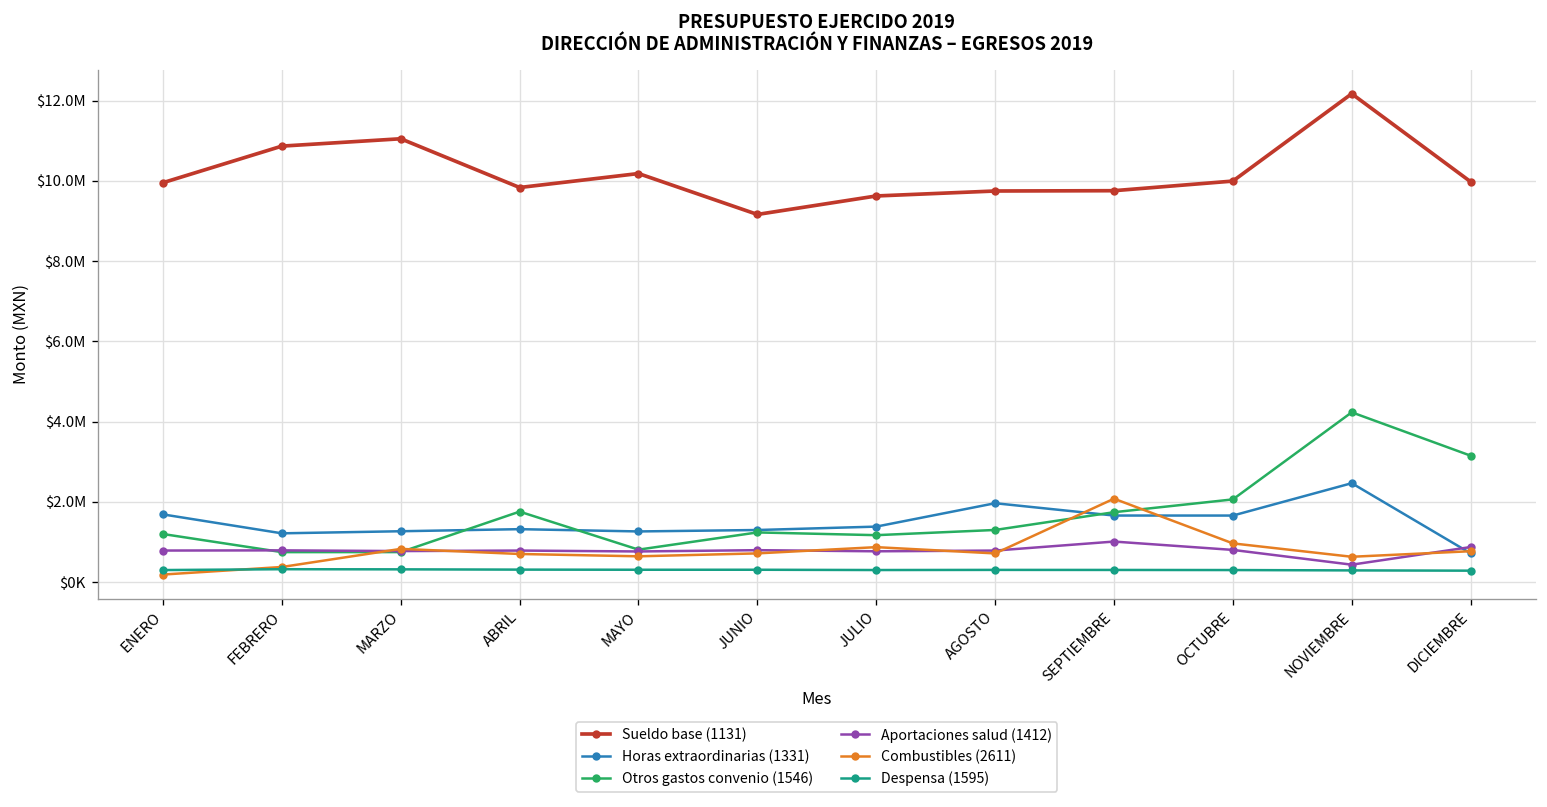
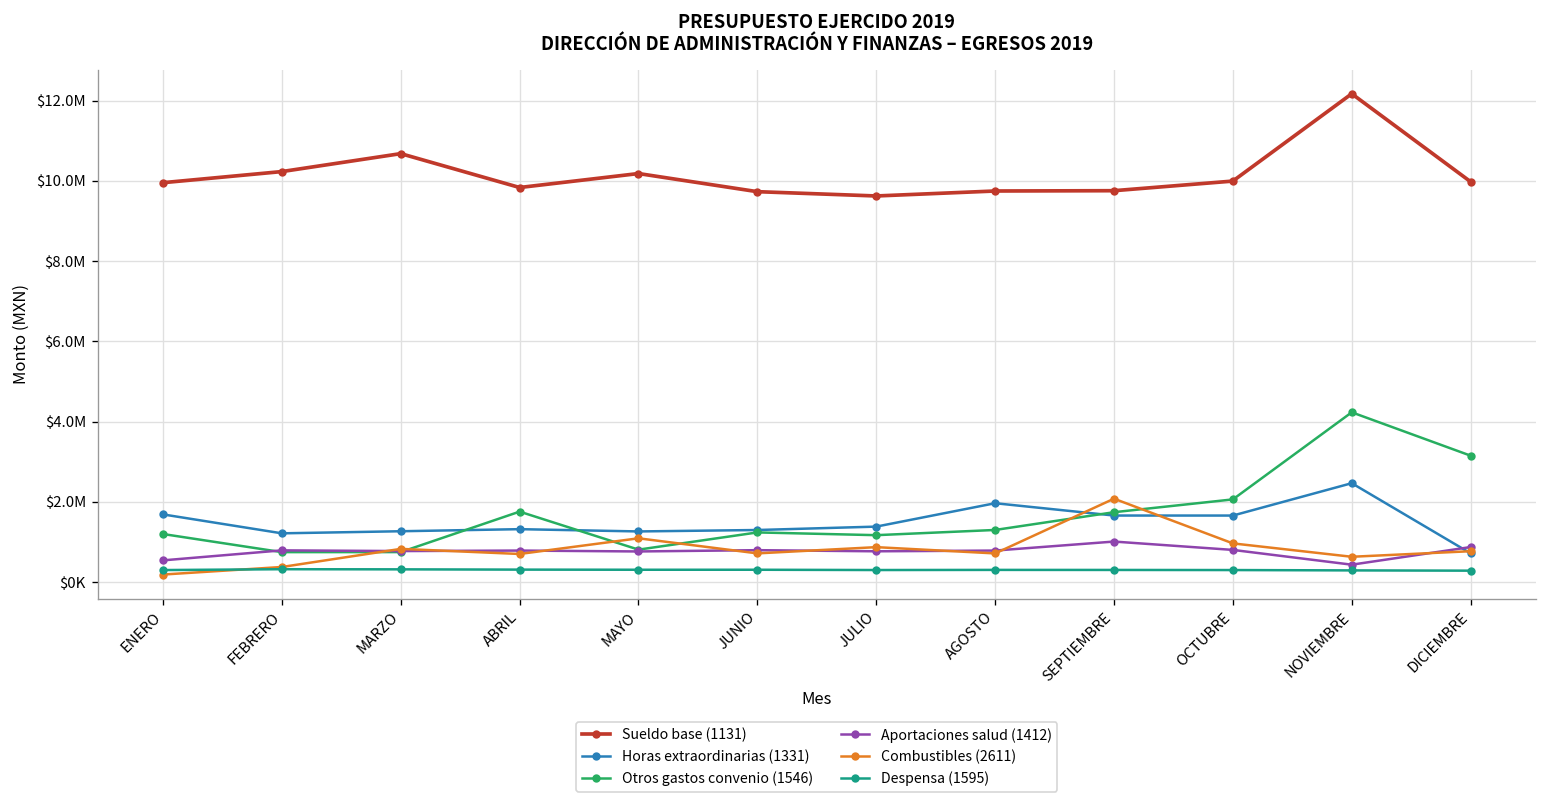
  {
    "Sueldo base (1131)": {
      "ENERO": "$10000000",
-     "FEBRERO": "$10900000",
-     "MARZO": "$11000000",
+     "FEBRERO": "$10200000",
+     "MARZO": "$10700000",
      "ABRIL": "$9800000",
      "MAYO": "$10200000",
-     "JUNIO": "$9200000",
+     "JUNIO": "$9700000",
      "JULIO": "$9600000",
      "AGOSTO": "$9700000",
      "SEPTIEMBRE": "$9800000",
      "OCTUBRE": "$10000000",
      "NOVIEMBRE": "$12200000",
      "DICIEMBRE": "$10000000"
    },
    "Horas extraordinarias (1331)": {
      "ENERO": "$1700000",
      "FEBRERO": "$1200000",
      "MARZO": "$1300000",
      "ABRIL": "$1300000",
      "MAYO": "$1300000",
      "JULIO": "$1400000",
      "AGOSTO": "$2000000",
      "SEPTIEMBRE": "$1700000",
      "OCTUBRE": "$1700000",
      "NOVIEMBRE": "$2500000"
    },
    "Aportaciones salud (1412)": {
-     "ENERO": "$800000",
+     "ENERO": "$500000",
      "ABRIL": "$800000",
      "JUNIO": "$800000",
      "JULIO": "$800000",
      "SEPTIEMBRE": "$1000000",
      "OCTUBRE": "$800000",
      "NOVIEMBRE": "$400000",
      "DICIEMBRE": "$900000"
    },
    "Combustibles (2611)": {
      "ENERO": "$200000",
      "ABRIL": "$700000",
-     "MAYO": "$600000",
+     "MAYO": "$1100000",
      "JUNIO": "$700000",
      "JULIO": "$900000",
      "SEPTIEMBRE": "$2100000",
      "OCTUBRE": "$1000000",
      "NOVIEMBRE": "$600000"
    }
  }
